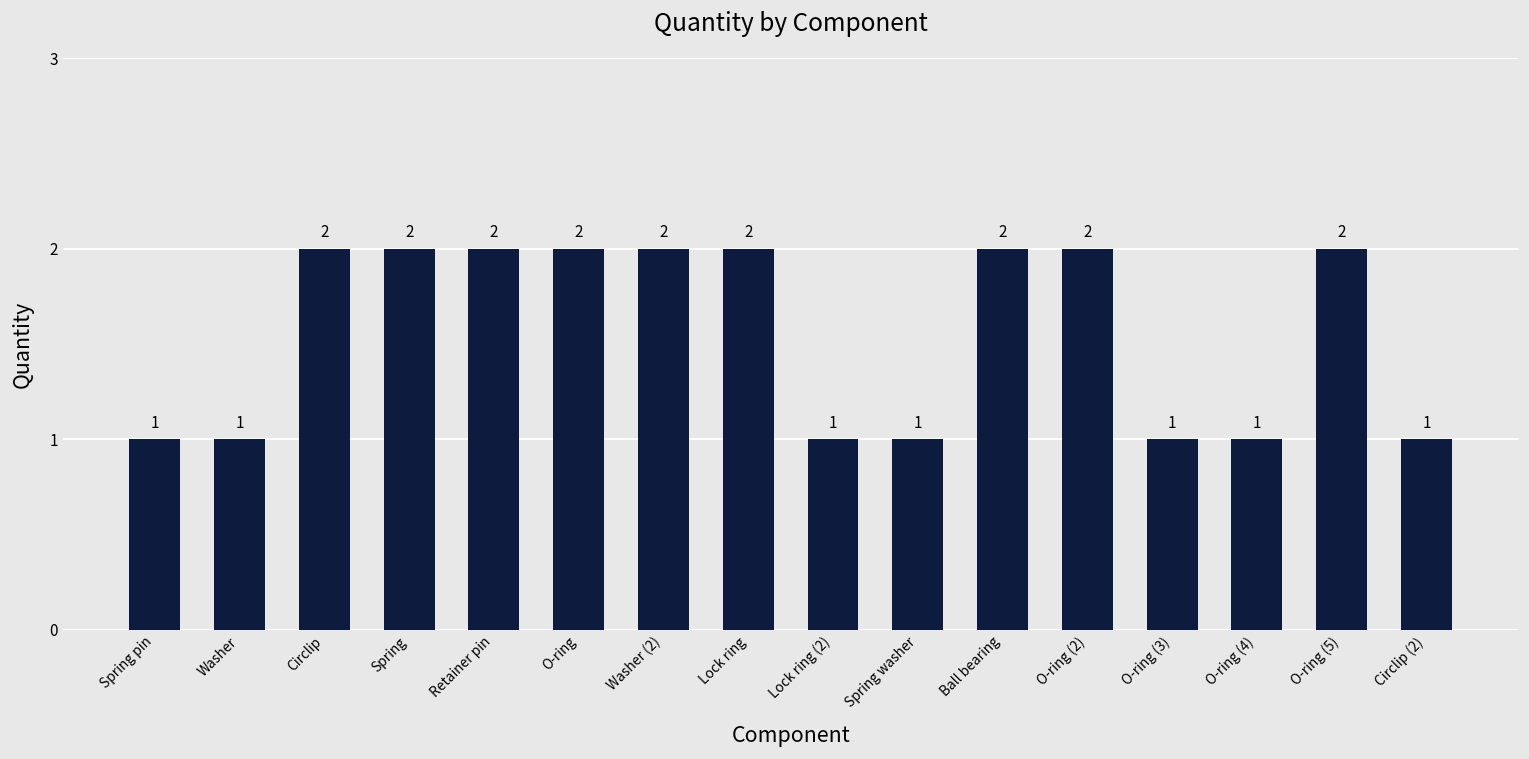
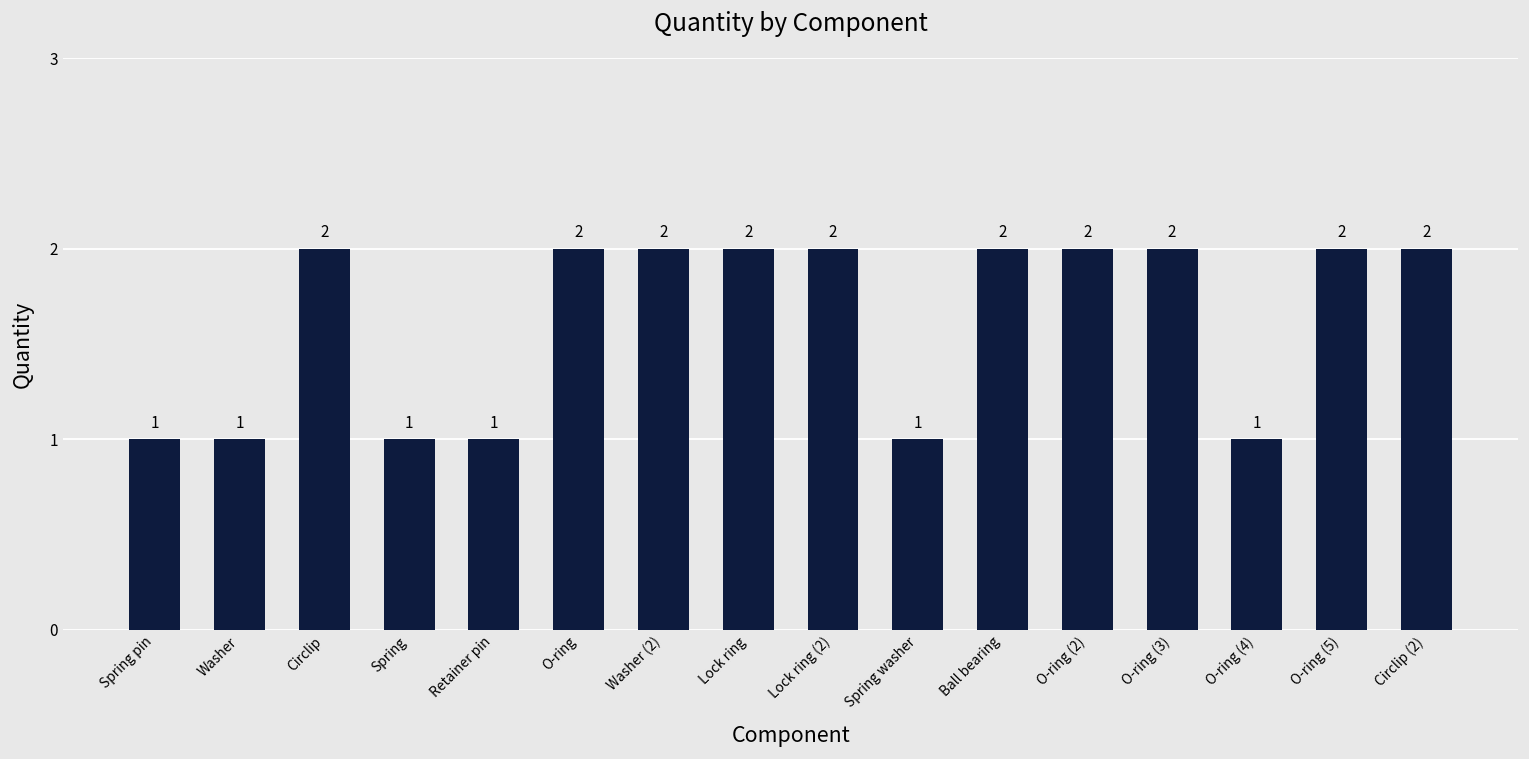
  {
    "Spring pin": 1,
    "Washer": 1,
    "Circlip": 2,
-   "Spring": 2,
-   "Retainer pin": 2,
+   "Spring": 1,
+   "Retainer pin": 1,
    "O-ring": 2,
    "Washer (2)": 2,
    "Lock ring": 2,
-   "Lock ring (2)": 1,
+   "Lock ring (2)": 2,
    "Spring washer": 1,
    "Ball bearing": 2,
    "O-ring (2)": 2,
-   "O-ring (3)": 1,
+   "O-ring (3)": 2,
    "O-ring (4)": 1,
    "O-ring (5)": 2,
-   "Circlip (2)": 1
+   "Circlip (2)": 2
  }
